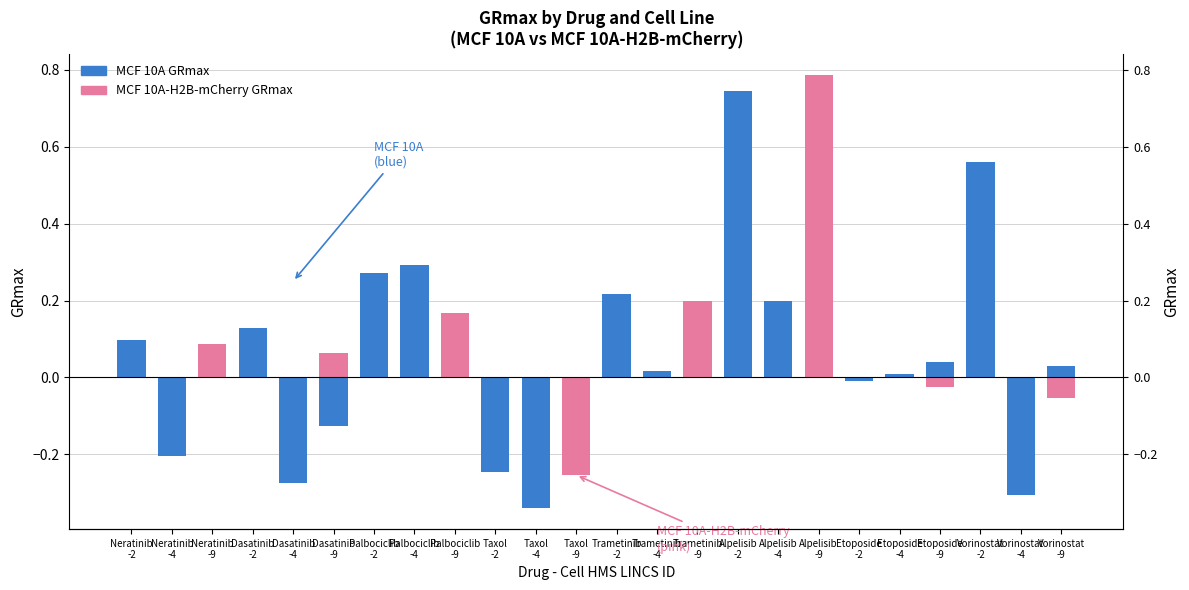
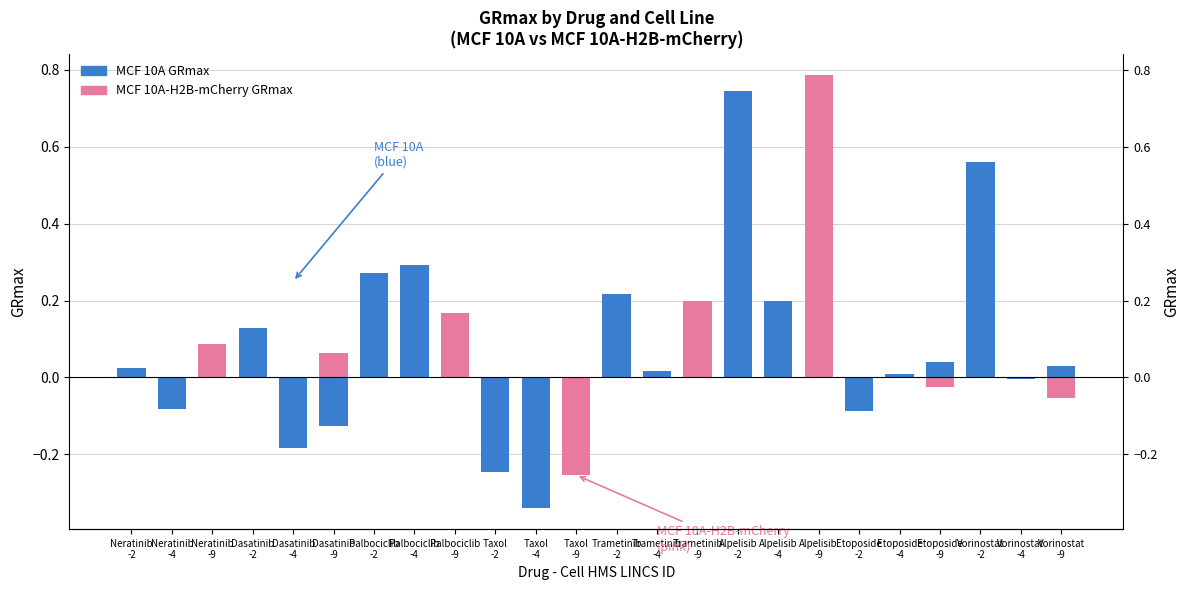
  {
    "MCF 10A GRmax": {
-     "Neratinib -2": 0.10,
-     "Neratinib -4": -0.20,
+     "Neratinib -2": 0.02,
+     "Neratinib -4": -0.08,
      "Dasatinib -2": 0.13,
-     "Dasatinib -4": -0.28,
+     "Dasatinib -4": -0.18,
      "Dasatinib -9": -0.13,
      "Taxol -2": -0.25,
      "Taxol -4": -0.34,
      "Alpelisib -2": 0.75,
      "Alpelisib -4": 0.20,
-     "Etoposide -2": -0.01,
+     "Etoposide -2": -0.09,
      "Etoposide -4": 0.01,
      "Etoposide -9": 0.04,
      "Vorinostat -2": 0.56,
-     "Vorinostat -4": -0.31,
+     "Vorinostat -4": 0.00,
      "Vorinostat -9": 0.03
    }
  }
